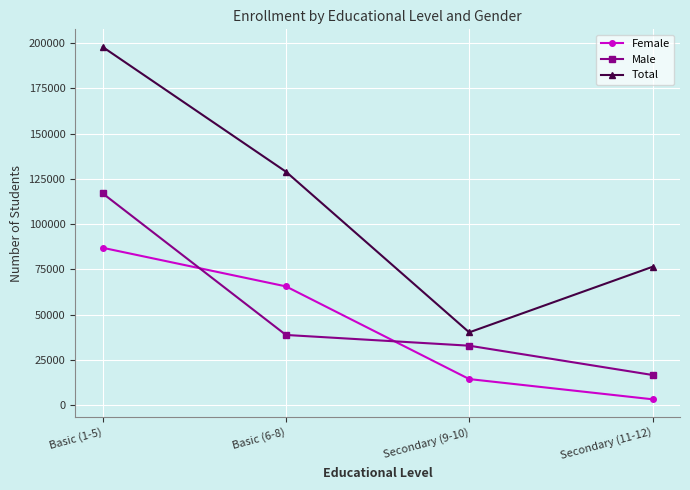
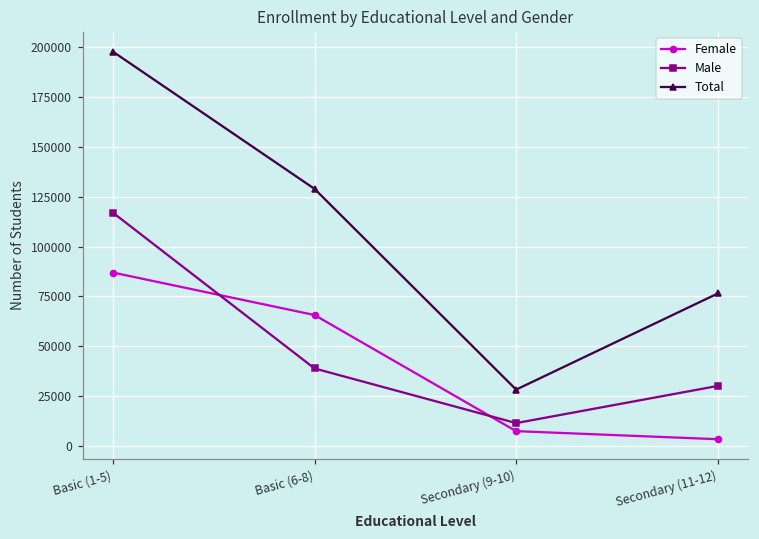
  {
    "Female": {
      "Basic (1-5)": 87000,
      "Basic (6-8)": 66000,
-     "Secondary (9-10)": 14000,
+     "Secondary (9-10)": 7000,
      "Secondary (11-12)": 3000
    },
    "Male": {
      "Basic (1-5)": 117000,
      "Basic (6-8)": 39000,
-     "Secondary (9-10)": 33000,
-     "Secondary (11-12)": 17000
+     "Secondary (9-10)": 11000,
+     "Secondary (11-12)": 30000
    },
    "Total": {
      "Basic (1-5)": 198000,
      "Basic (6-8)": 129000,
-     "Secondary (9-10)": 40000,
+     "Secondary (9-10)": 28000,
      "Secondary (11-12)": 76000
    }
  }
